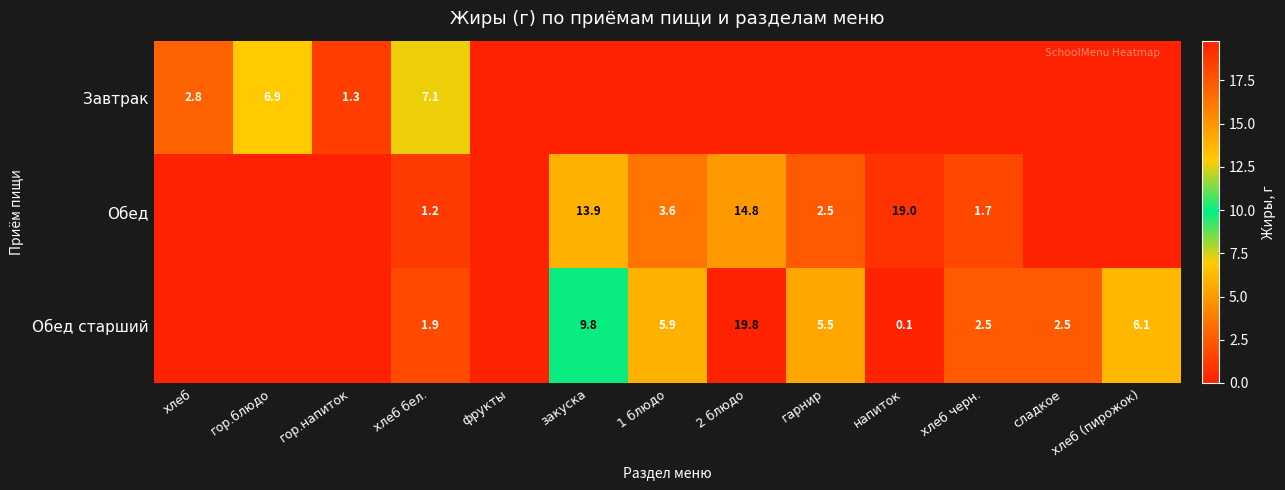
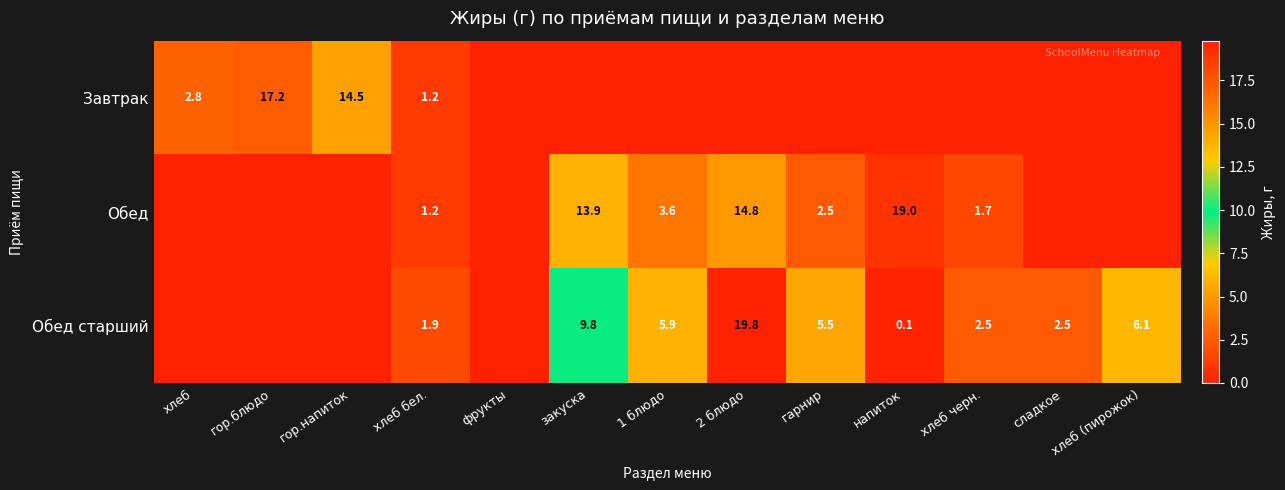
  {
    "Завтрак": {
      "хлеб": 2.8,
-     "гор.блюдо": 6.9,
-     "гор.напиток": 1.3,
-     "хлеб бел.": 7.1
+     "гор.блюдо": 17.2,
+     "гор.напиток": 14.5,
+     "хлеб бел.": 1.2
    },
    "Обед": {
      "хлеб бел.": 1.2,
      "закуска": 13.9,
      "1 блюдо": 3.6,
      "2 блюдо": 14.8,
      "гарнир": 2.5,
      "напиток": 19.0,
      "хлеб черн.": 1.7
    },
    "Обед старший": {
      "хлеб бел.": 1.9,
      "закуска": 9.8,
      "1 блюдо": 5.9,
      "2 блюдо": 19.8,
      "гарнир": 5.5,
      "напиток": 0.1,
      "хлеб черн.": 2.5,
      "сладкое": 2.5,
      "хлеб (пирожок)": 6.1
    }
  }
